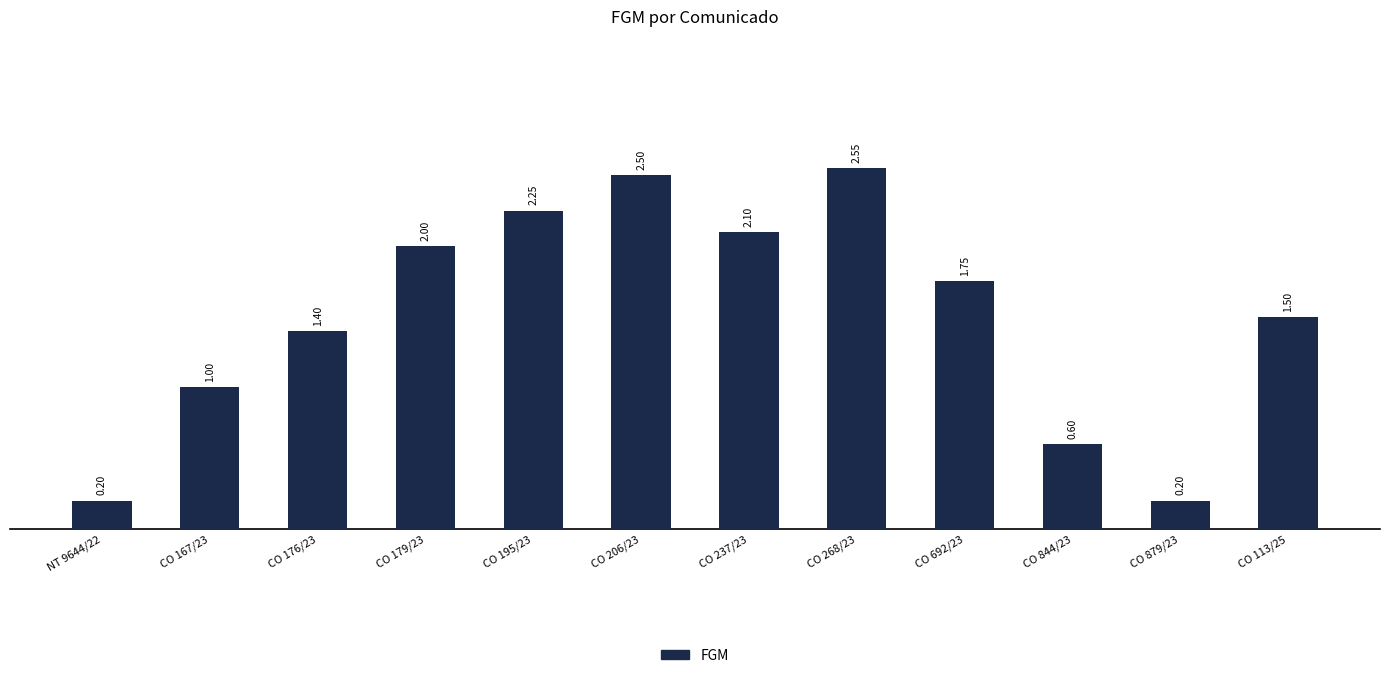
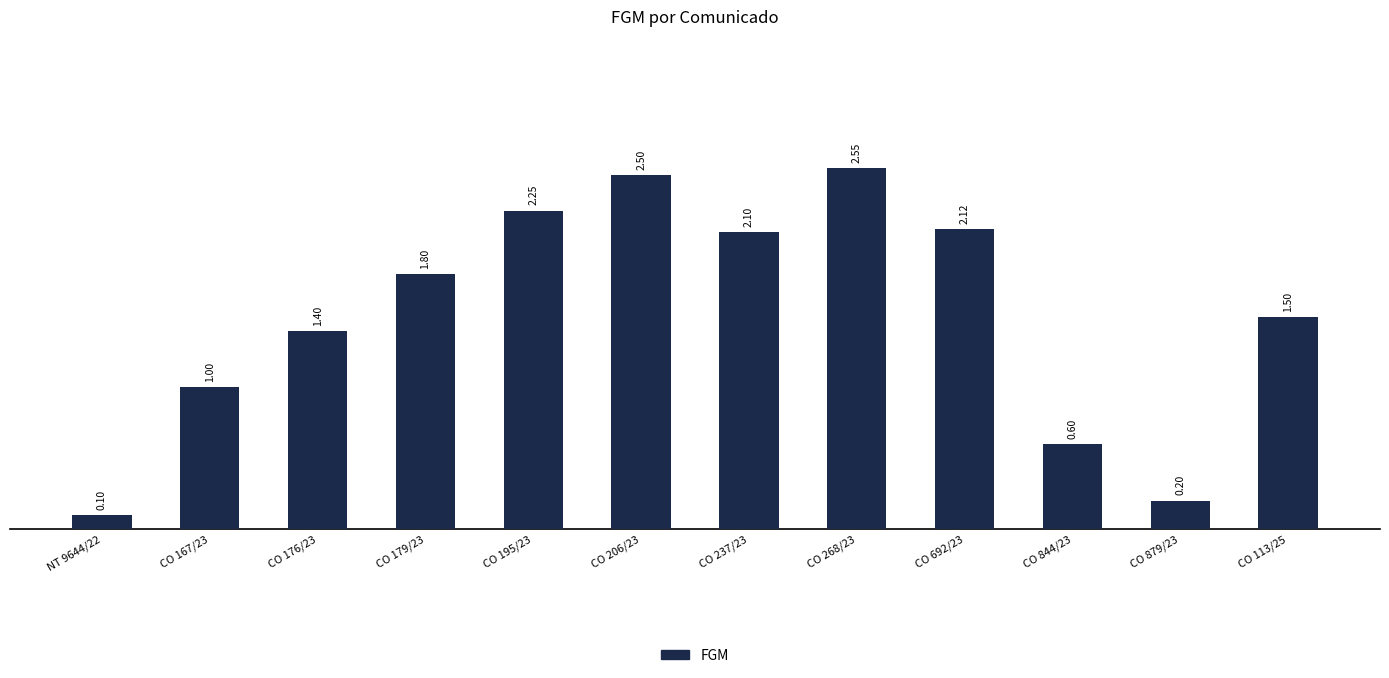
  {
-   "NT 9644/22": 0.20,
+   "NT 9644/22": 0.10,
    "CO 167/23": 1.00,
    "CO 176/23": 1.40,
-   "CO 179/23": 2.00,
+   "CO 179/23": 1.80,
    "CO 195/23": 2.25,
    "CO 206/23": 2.50,
    "CO 237/23": 2.10,
    "CO 268/23": 2.55,
-   "CO 692/23": 1.75,
+   "CO 692/23": 2.12,
    "CO 844/23": 0.60,
    "CO 879/23": 0.20,
    "CO 113/25": 1.50
  }
